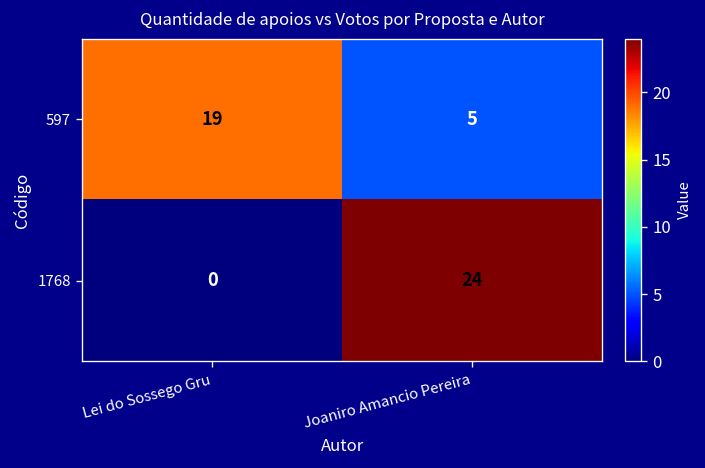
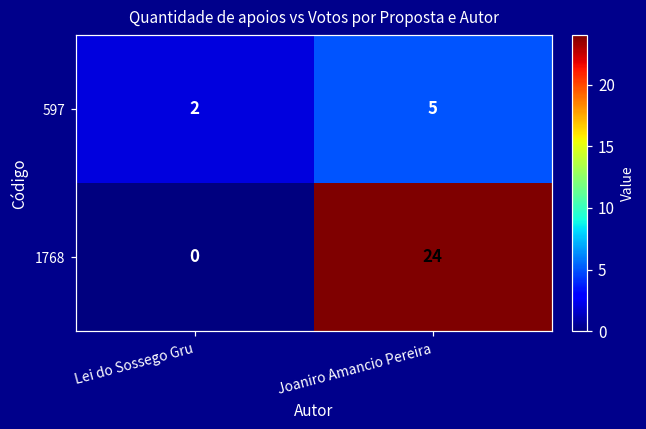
  {
    "597": {
-     "Lei do Sossego Gru": 19,
+     "Lei do Sossego Gru": 2,
      "Joaniro Amancio Pereira": 5
    },
    "1768": {
      "Lei do Sossego Gru": 0,
      "Joaniro Amancio Pereira": 24
    }
  }
